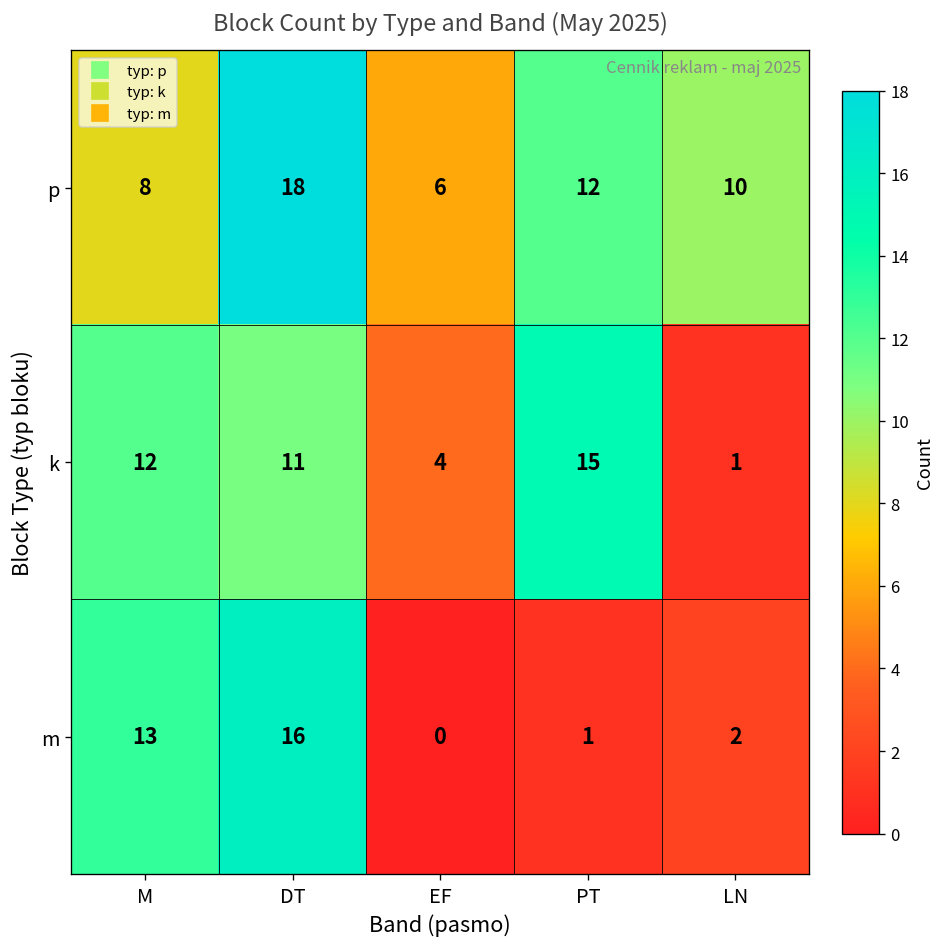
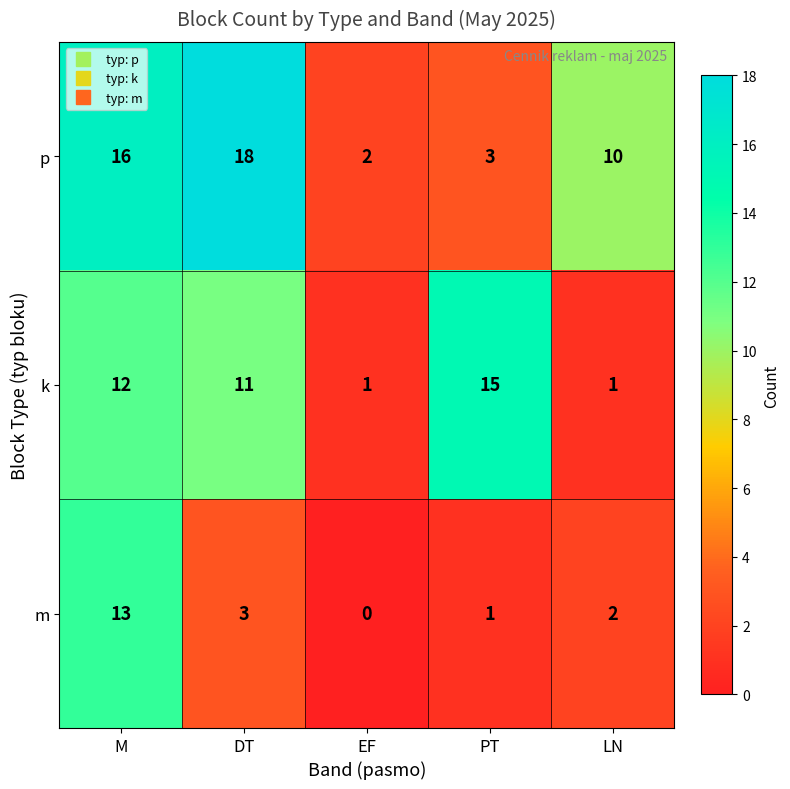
  {
    "p": {
-     "M": 8,
+     "M": 16,
      "DT": 18,
-     "EF": 6,
-     "PT": 12
+     "EF": 2,
+     "PT": 3
    },
    "k": {
      "M": 12,
      "DT": 11,
-     "EF": 4,
+     "EF": 1,
      "PT": 15,
      "LN": 1
    },
    "m": {
      "M": 13,
-     "DT": 16,
+     "DT": 3,
      "EF": 0,
      "PT": 1,
      "LN": 2
    }
  }
